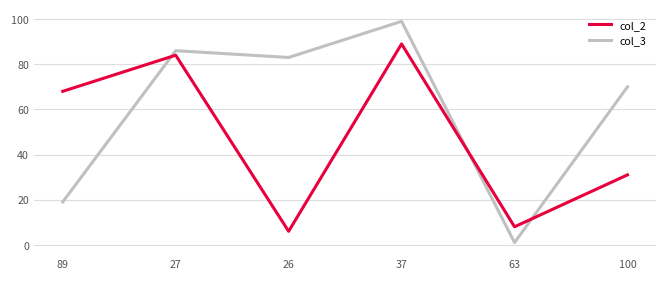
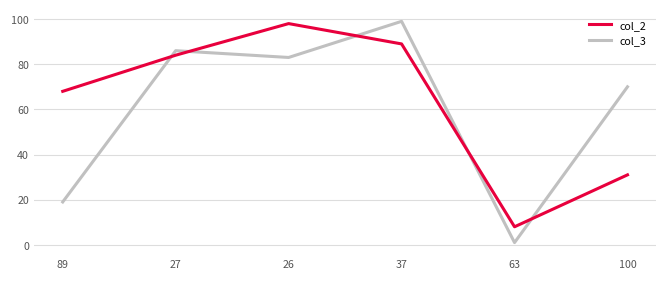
  {
    "col_2": {
      "89": 68,
      "27": 84,
-     "26": 6,
+     "26": 98,
      "37": 89,
      "63": 8,
      "100": 31
    },
    "col_3": {
      "89": 19,
      "27": 86,
      "26": 83,
      "37": 99,
      "63": 1,
      "100": 70
    }
  }
